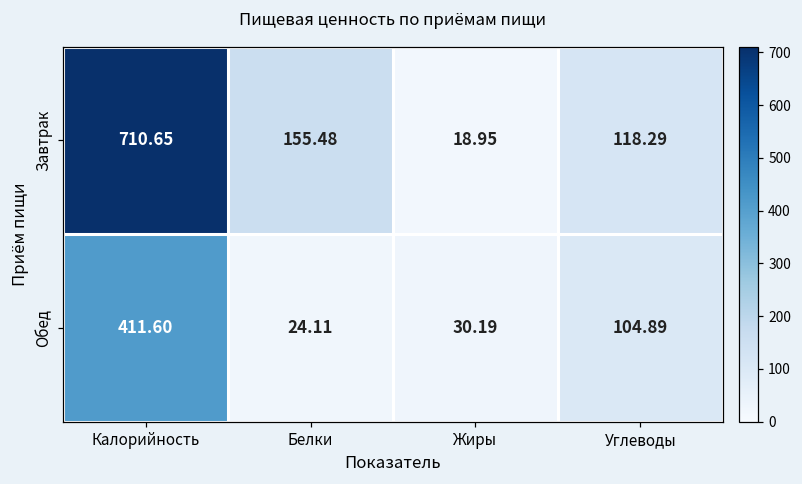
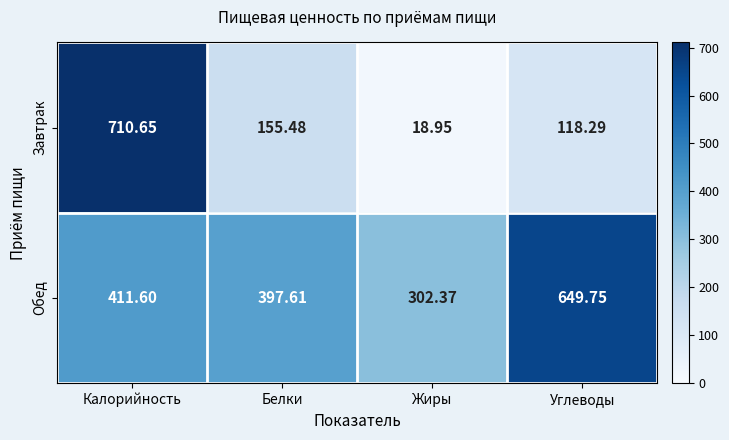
  {
    "Завтрак": {
      "Калорийность": 710.65,
      "Белки": 155.48,
      "Жиры": 18.95,
      "Углеводы": 118.29
    },
    "Обед": {
      "Калорийность": 411.60,
-     "Белки": 24.11,
-     "Жиры": 30.19,
-     "Углеводы": 104.89
+     "Белки": 397.61,
+     "Жиры": 302.37,
+     "Углеводы": 649.75
    }
  }
